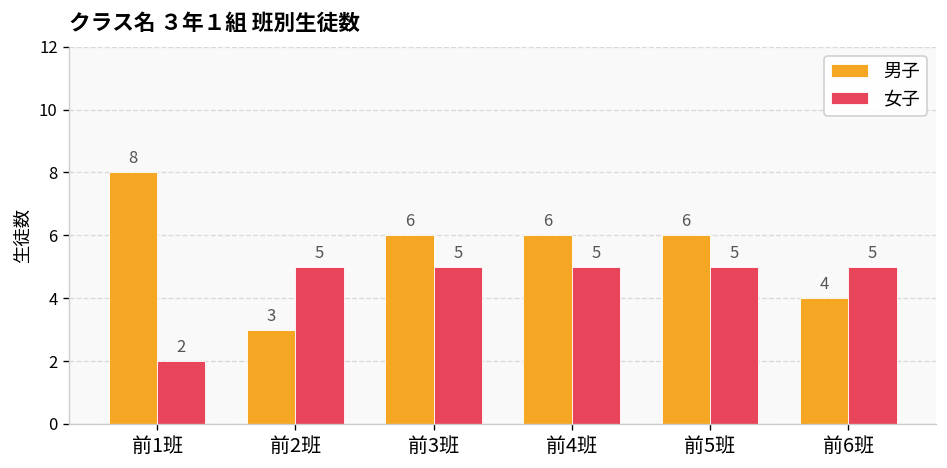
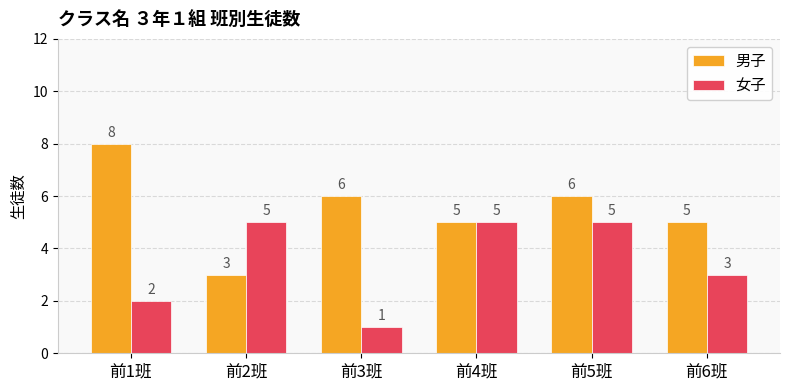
  {
    "男子": {
      "前1班": 8,
      "前2班": 3,
      "前3班": 6,
-     "前4班": 6,
+     "前4班": 5,
      "前5班": 6,
-     "前6班": 4
+     "前6班": 5
    },
    "女子": {
      "前1班": 2,
      "前2班": 5,
-     "前3班": 5,
+     "前3班": 1,
      "前4班": 5,
      "前5班": 5,
-     "前6班": 5
+     "前6班": 3
    }
  }
